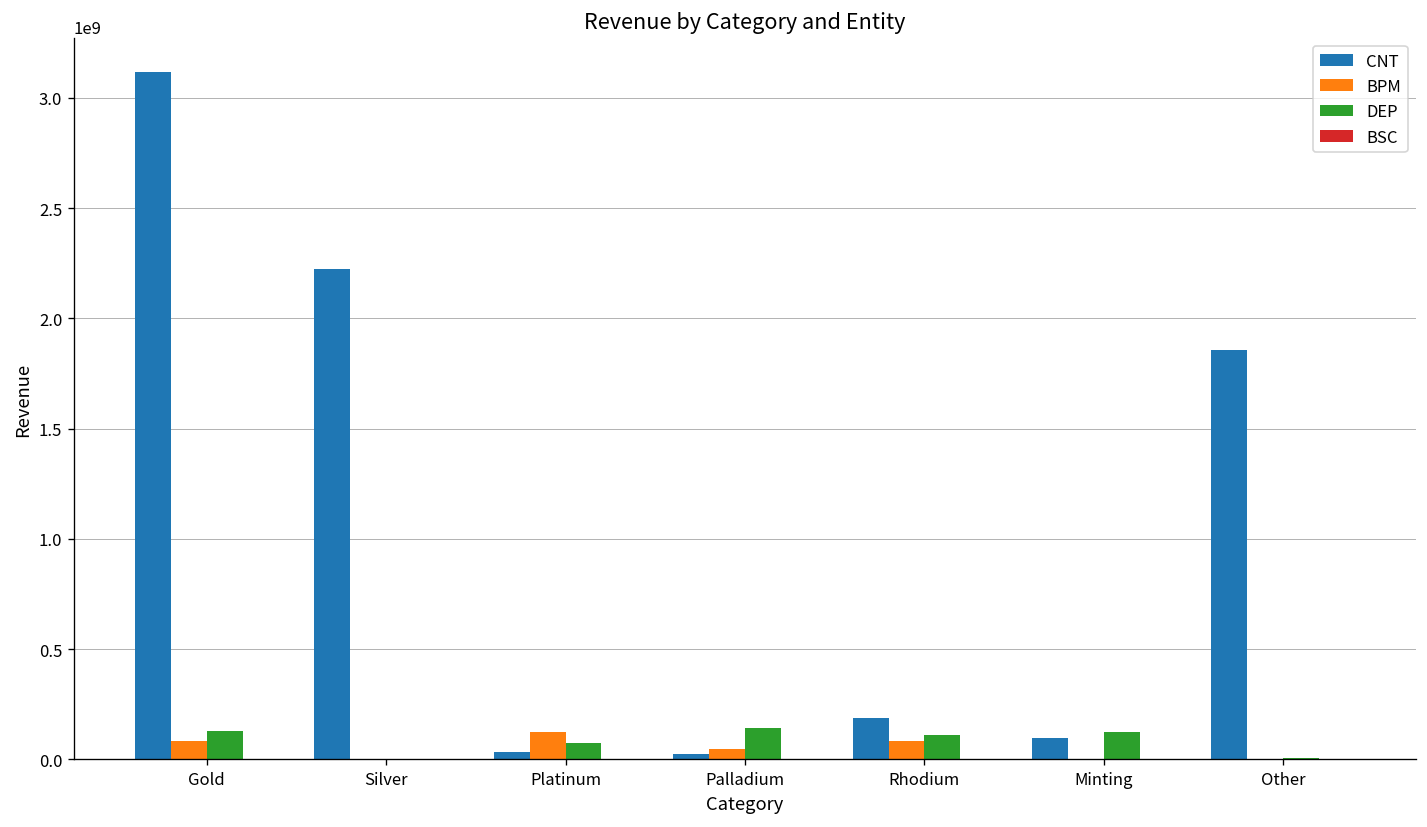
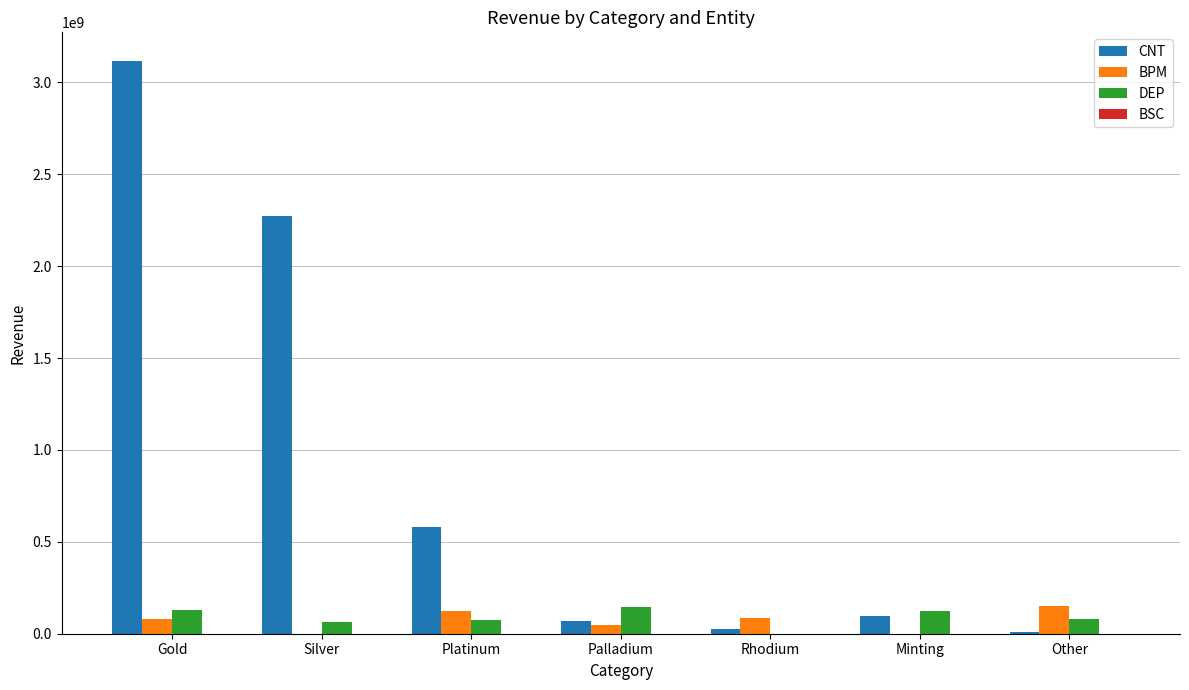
  {
    "CNT": {
      "Gold": 3120000000,
-     "Silver": 2220000000,
-     "Platinum": 40000000,
-     "Palladium": 20000000,
-     "Rhodium": 190000000,
+     "Silver": 2270000000,
+     "Platinum": 580000000,
+     "Palladium": 70000000,
+     "Rhodium": 30000000,
      "Minting": 100000000,
-     "Other": 1860000000
+     "Other": 10000000
    },
    "BPM": {
      "Gold": 80000000,
      "Platinum": 120000000,
      "Palladium": 50000000,
      "Rhodium": 80000000,
-     "Other": 0
+     "Other": 150000000
    },
    "DEP": {
      "Gold": 130000000,
-     "Silver": 0,
+     "Silver": 60000000,
      "Platinum": 70000000,
      "Palladium": 140000000,
-     "Rhodium": 110000000,
+     "Rhodium": 0,
      "Minting": 120000000,
-     "Other": 10000000
+     "Other": 80000000
    },
    "BSC": {
      "Gold": 0,
      "Silver": 0,
      "Platinum": 0,
      "Palladium": 0,
      "Rhodium": 0,
      "Minting": 0
    }
  }
